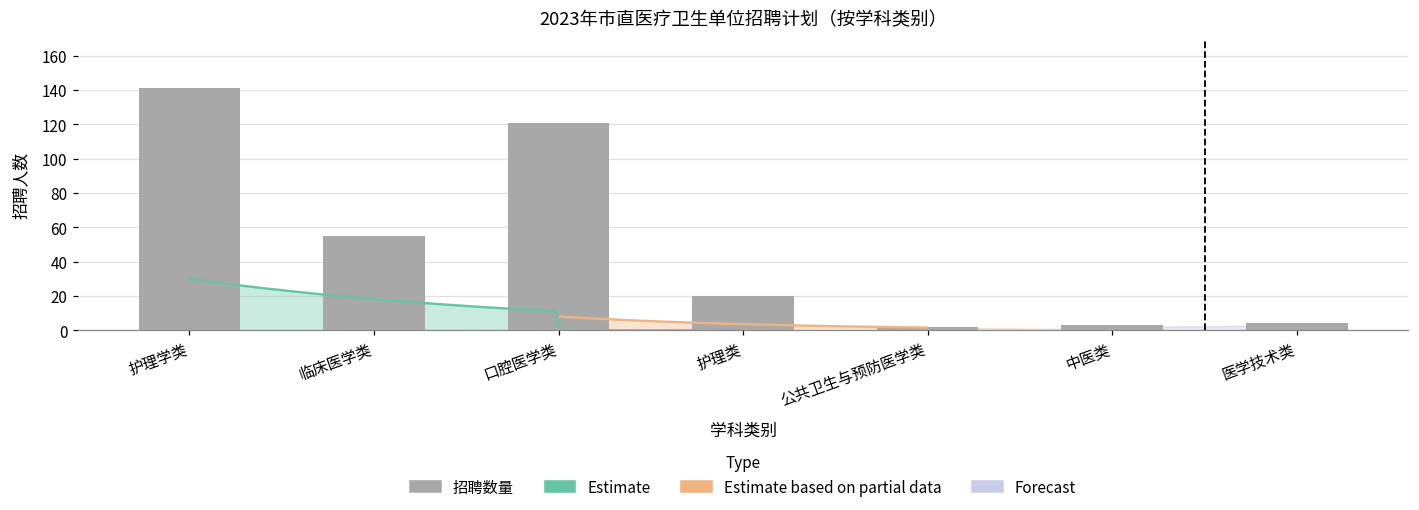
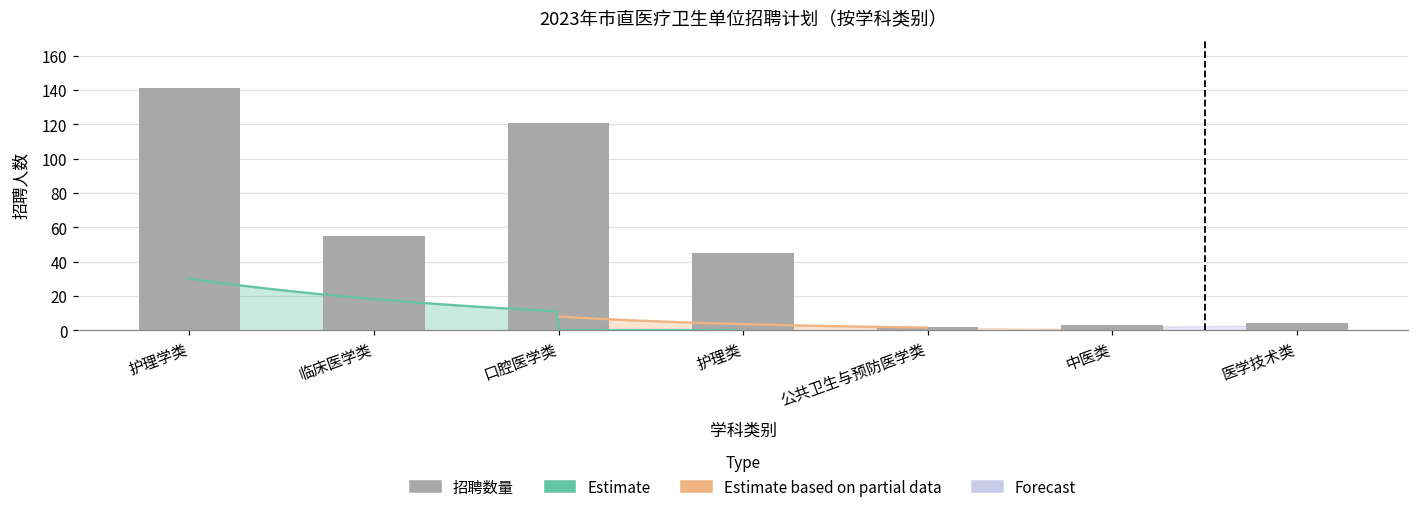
  {
    "招聘数量": {
      "护理学类": 141,
      "临床医学类": 55,
      "口腔医学类": 121,
-     "护理类": 20,
+     "护理类": 45,
      "公共卫生与预防医学类": 2,
      "中医类": 3,
      "医学技术类": 4
    }
  }
